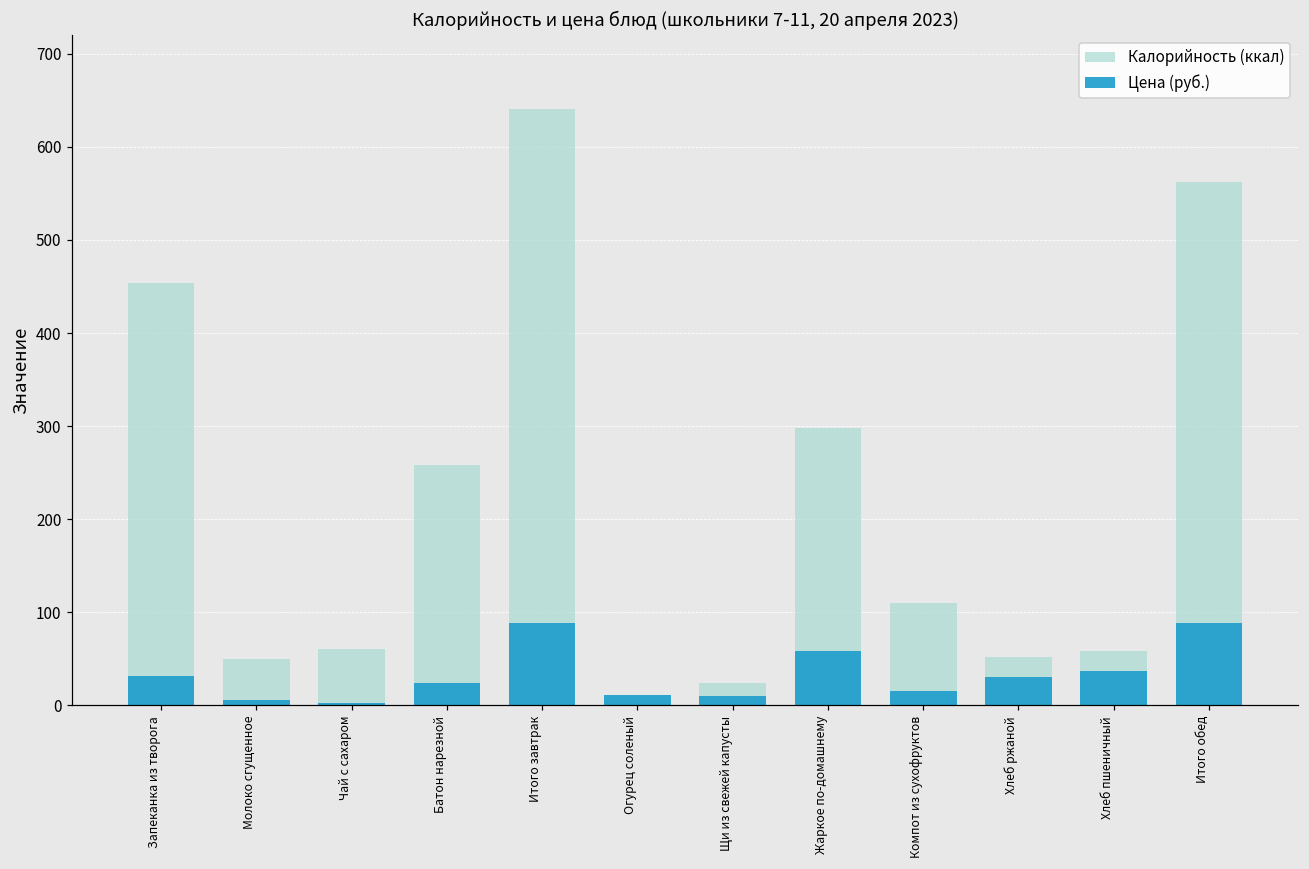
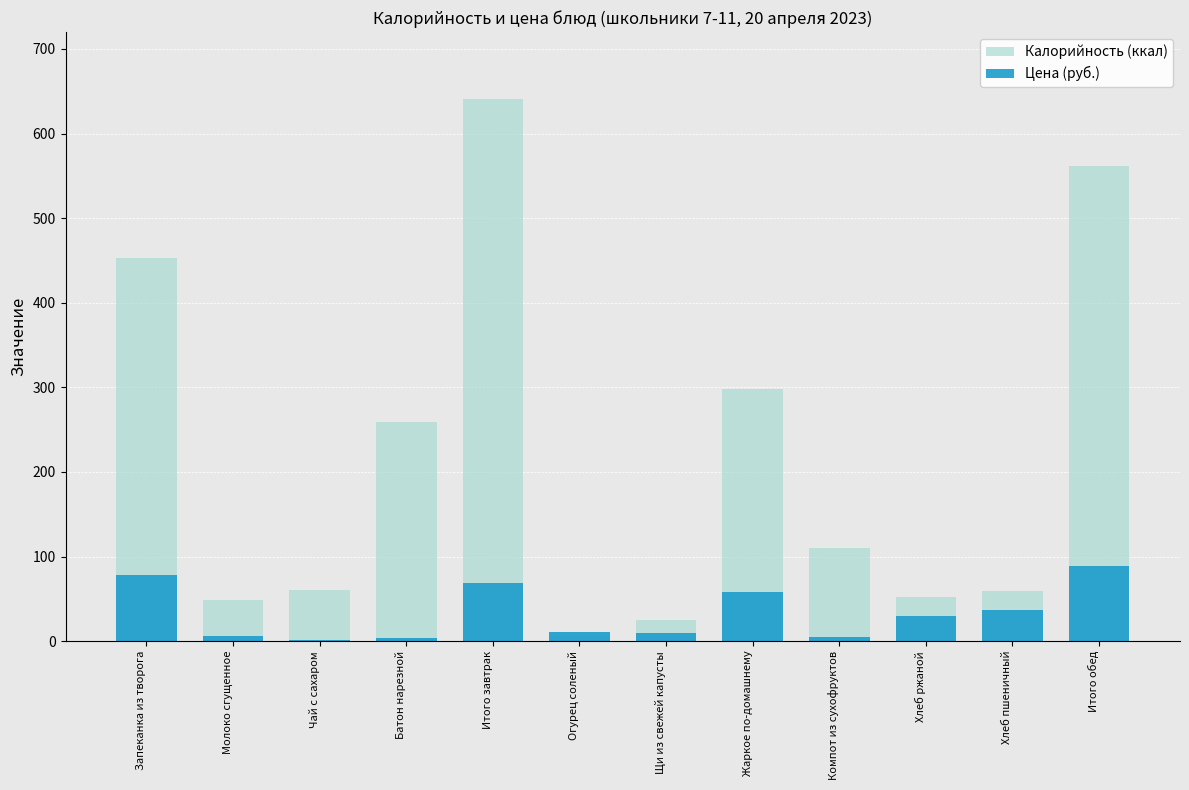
  {
    "Калорийность (ккал)": {
      "Запеканка из творога": 450,
      "Молоко сгущенное": 50,
      "Чай с сахаром": 60,
      "Батон нарезной": 260,
      "Итого завтрак": 640,
      "Щи из свежей капусты": 20,
      "Жаркое по-домашнему": 300,
      "Компот из сухофруктов": 110,
      "Хлеб ржаной": 50,
      "Хлеб пшеничный": 60,
      "Итого обед": 560
    },
    "Цена (руб.)": {
-     "Запеканка из творога": 30,
-     "Батон нарезной": 20,
-     "Итого завтрак": 90,
+     "Запеканка из творога": 80,
+     "Батон нарезной": 0,
+     "Итого завтрак": 70,
      "Огурец соленый": 10,
-     "Компот из сухофруктов": 20
+     "Компот из сухофруктов": 10
    }
  }
